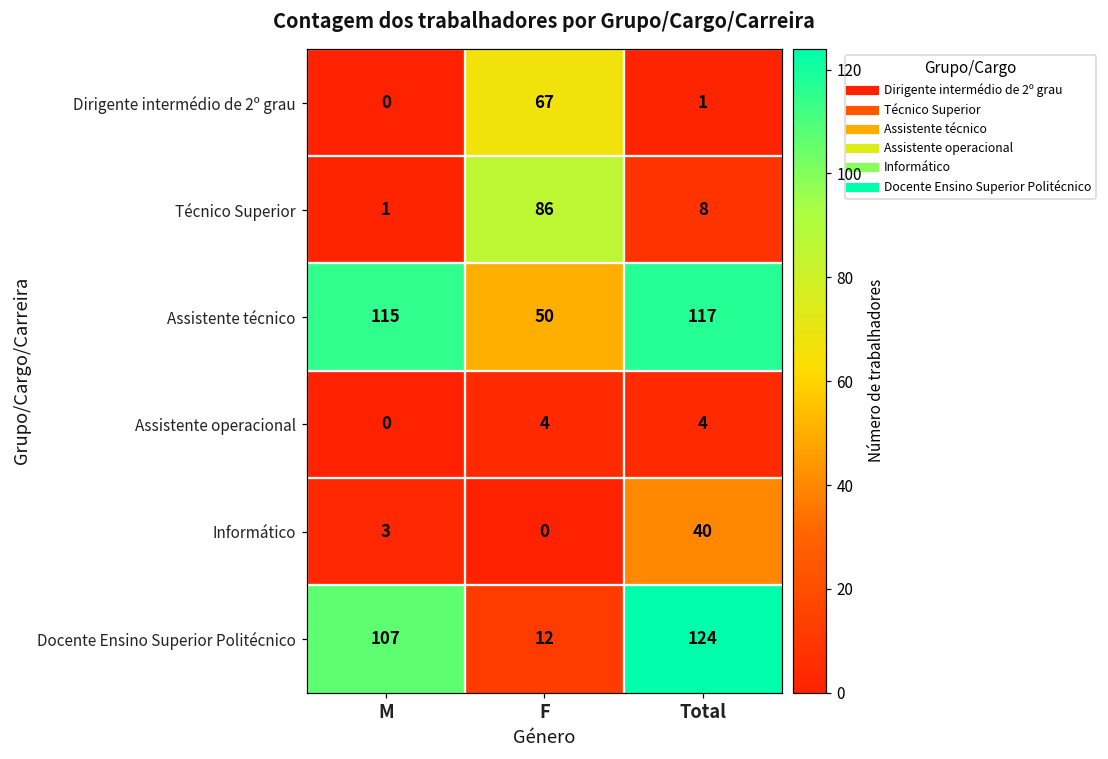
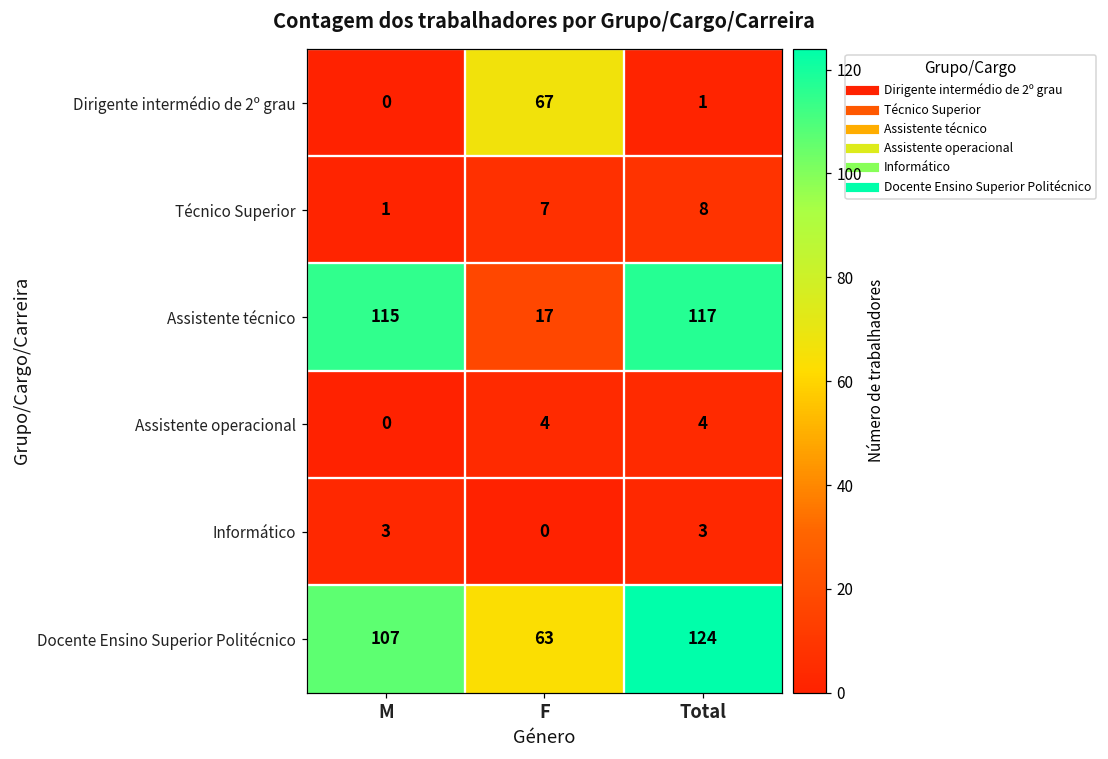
  {
    "Dirigente intermédio de 2º grau": {
      "M": 0,
      "F": 67,
      "Total": 1
    },
    "Técnico Superior": {
      "M": 1,
-     "F": 86,
+     "F": 7,
      "Total": 8
    },
    "Assistente técnico": {
      "M": 115,
-     "F": 50,
+     "F": 17,
      "Total": 117
    },
    "Assistente operacional": {
      "M": 0,
      "F": 4,
      "Total": 4
    },
    "Informático": {
      "M": 3,
      "F": 0,
-     "Total": 40
+     "Total": 3
    },
    "Docente Ensino Superior Politécnico": {
      "M": 107,
-     "F": 12,
+     "F": 63,
      "Total": 124
    }
  }
